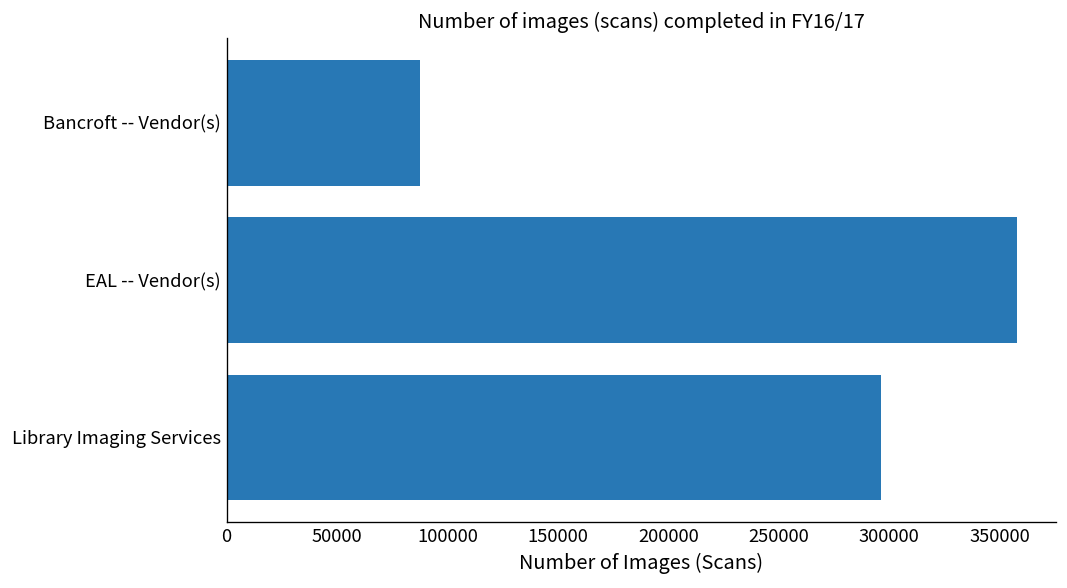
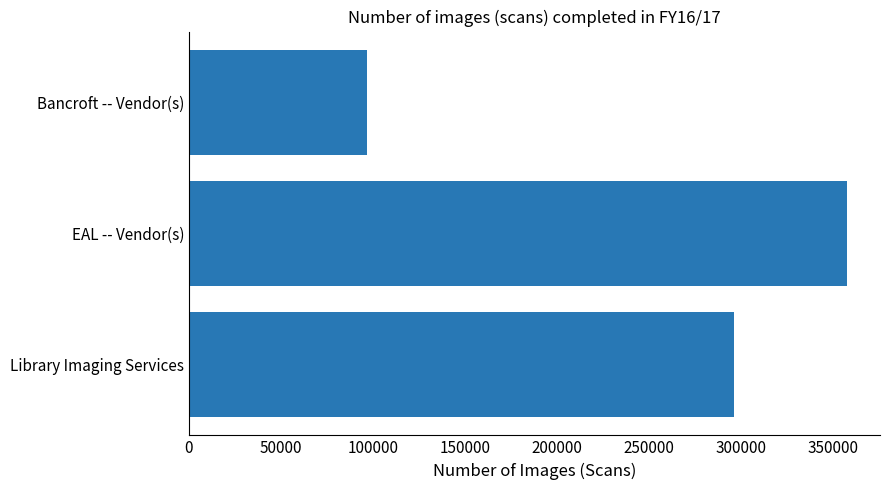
  {
-   "Bancroft -- Vendor(s)": 88000,
+   "Bancroft -- Vendor(s)": 97000,
    "EAL -- Vendor(s)": 358000,
    "Library Imaging Services": 296000
  }
